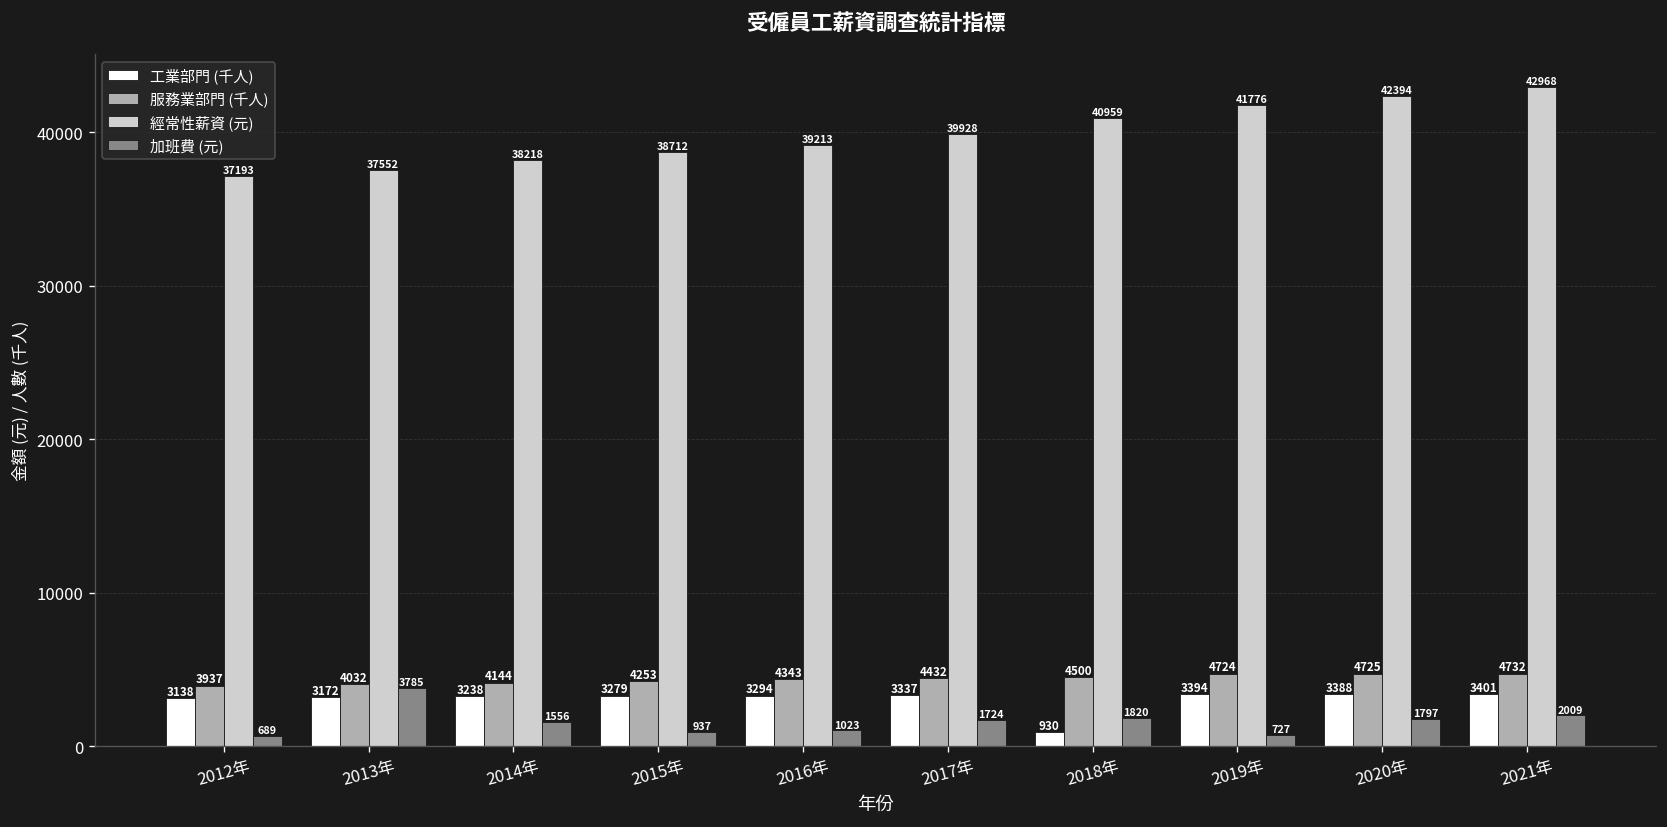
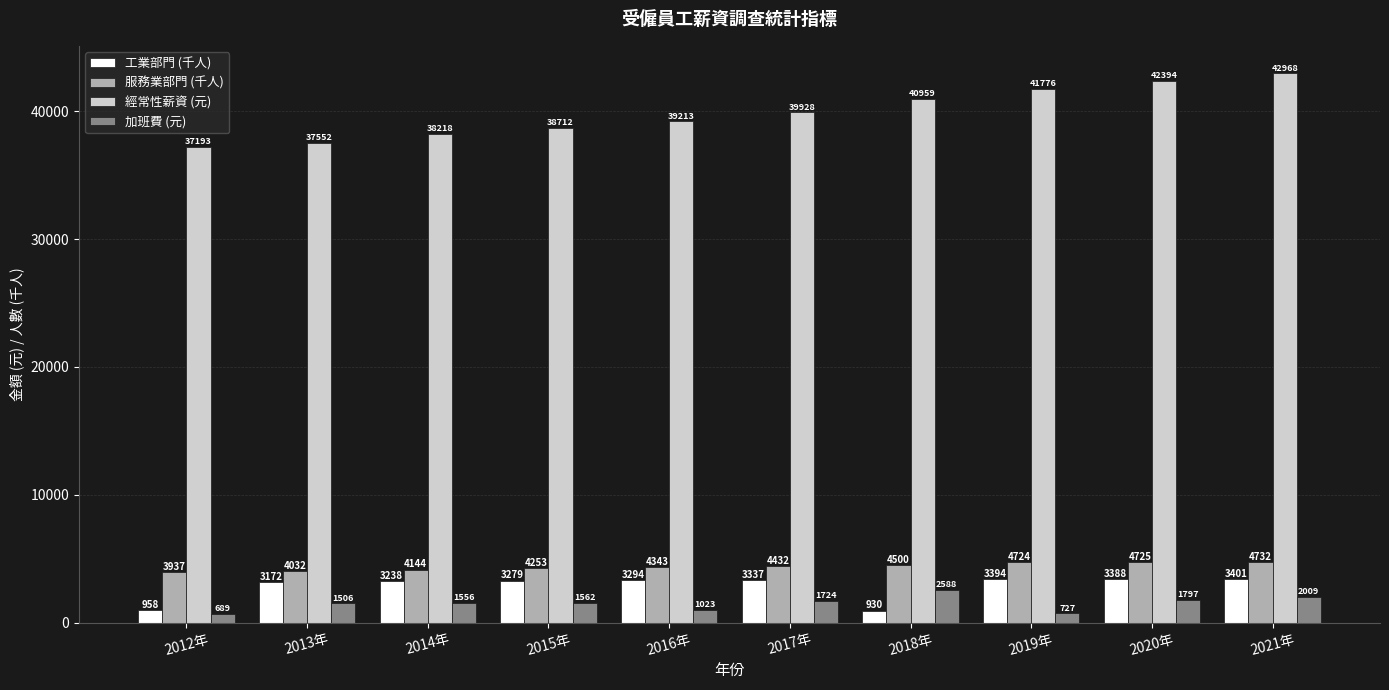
  {
    "工業部門 (千人)": {
-     "2012年": 3138,
+     "2012年": 958,
      "2013年": 3172,
      "2014年": 3238,
      "2015年": 3279,
      "2016年": 3294,
      "2017年": 3337,
      "2018年": 930,
      "2019年": 3394,
      "2020年": 3388,
      "2021年": 3401
    },
    "加班費 (元)": {
      "2012年": 689,
-     "2013年": 3785,
+     "2013年": 1506,
      "2014年": 1556,
-     "2015年": 937,
+     "2015年": 1562,
      "2016年": 1023,
      "2017年": 1724,
-     "2018年": 1820,
+     "2018年": 2588,
      "2019年": 727,
      "2020年": 1797,
      "2021年": 2009
    }
  }
